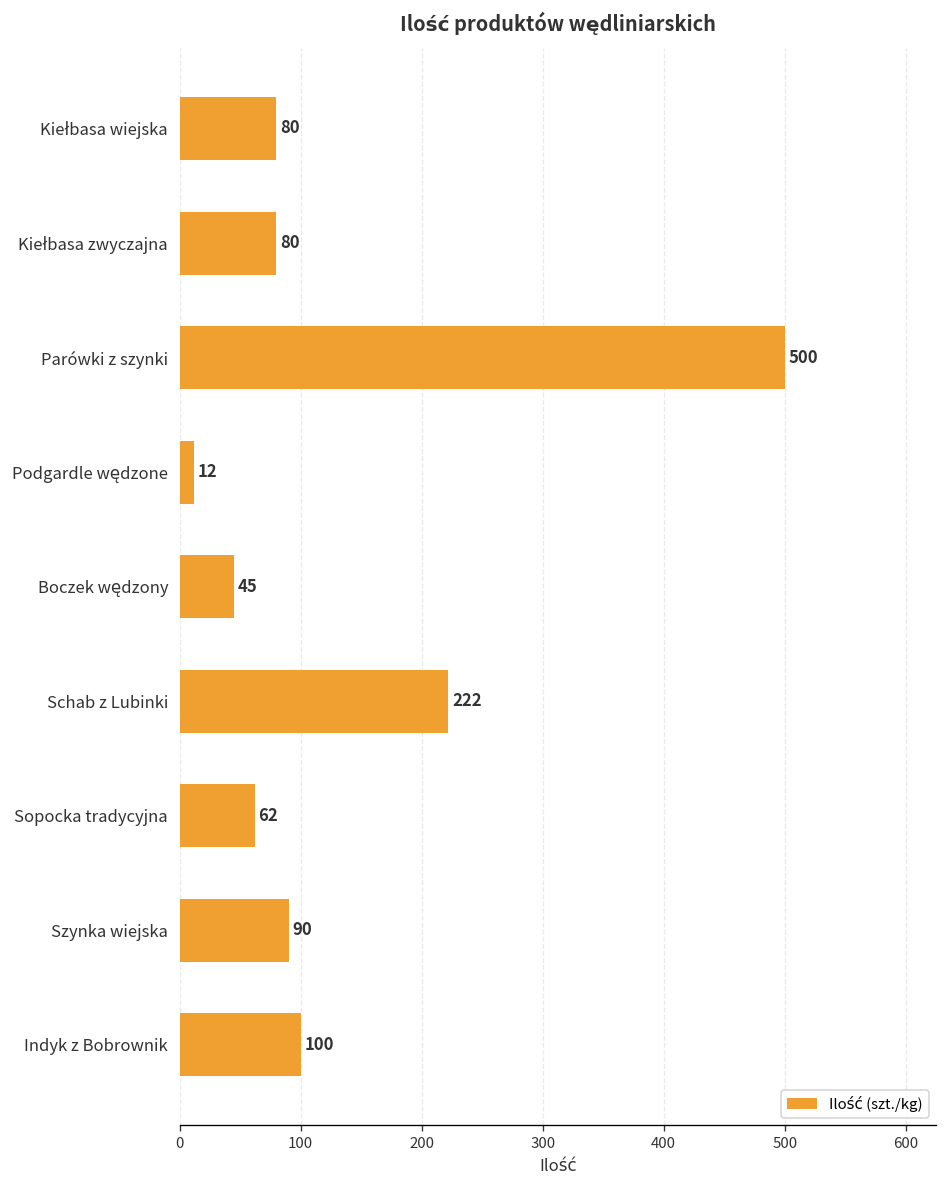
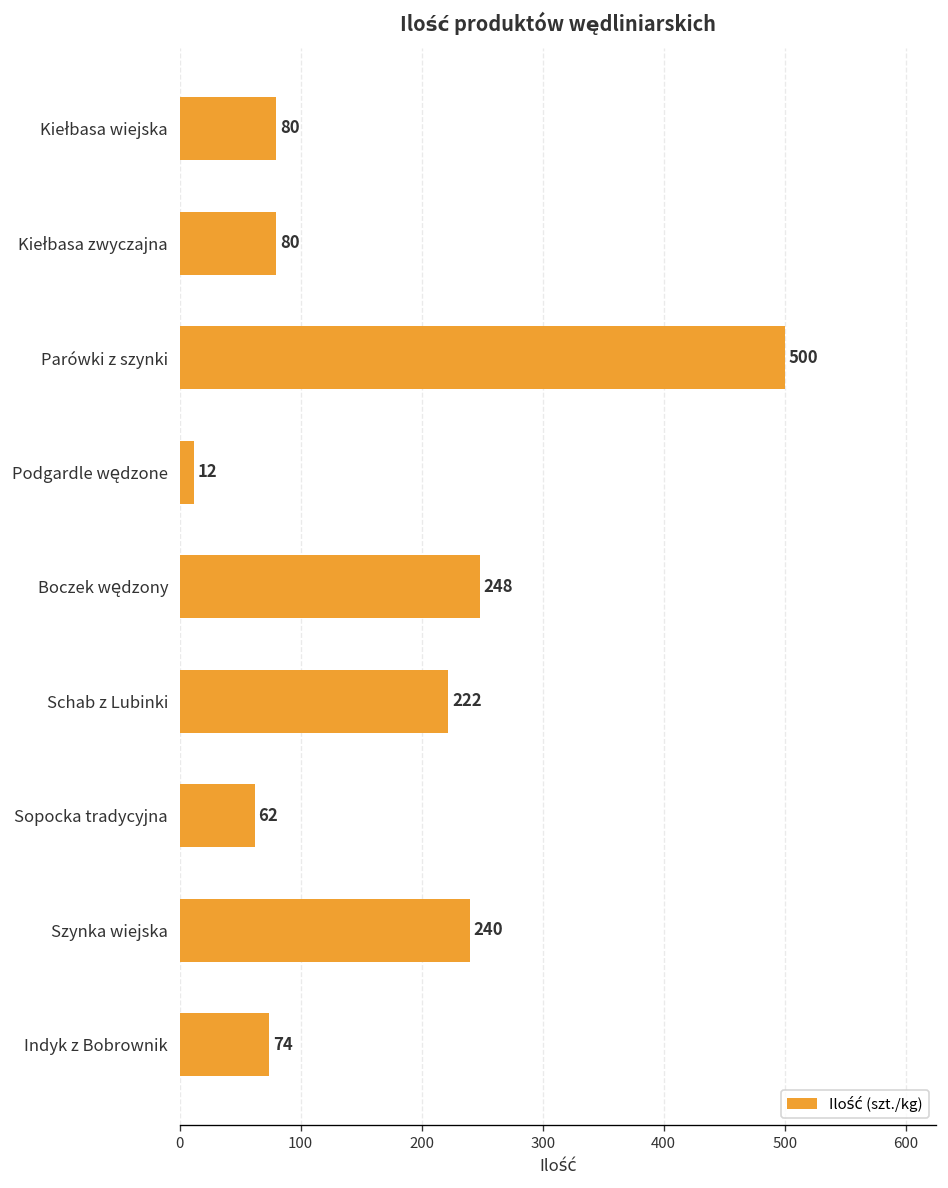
  {
    "Kiełbasa wiejska": 80,
    "Kiełbasa zwyczajna": 80,
    "Parówki z szynki": 500,
    "Podgardle wędzone": 12,
-   "Boczek wędzony": 45,
+   "Boczek wędzony": 248,
    "Schab z Lubinki": 222,
    "Sopocka tradycyjna": 62,
-   "Szynka wiejska": 90,
-   "Indyk z Bobrownik": 100
+   "Szynka wiejska": 240,
+   "Indyk z Bobrownik": 74
  }
